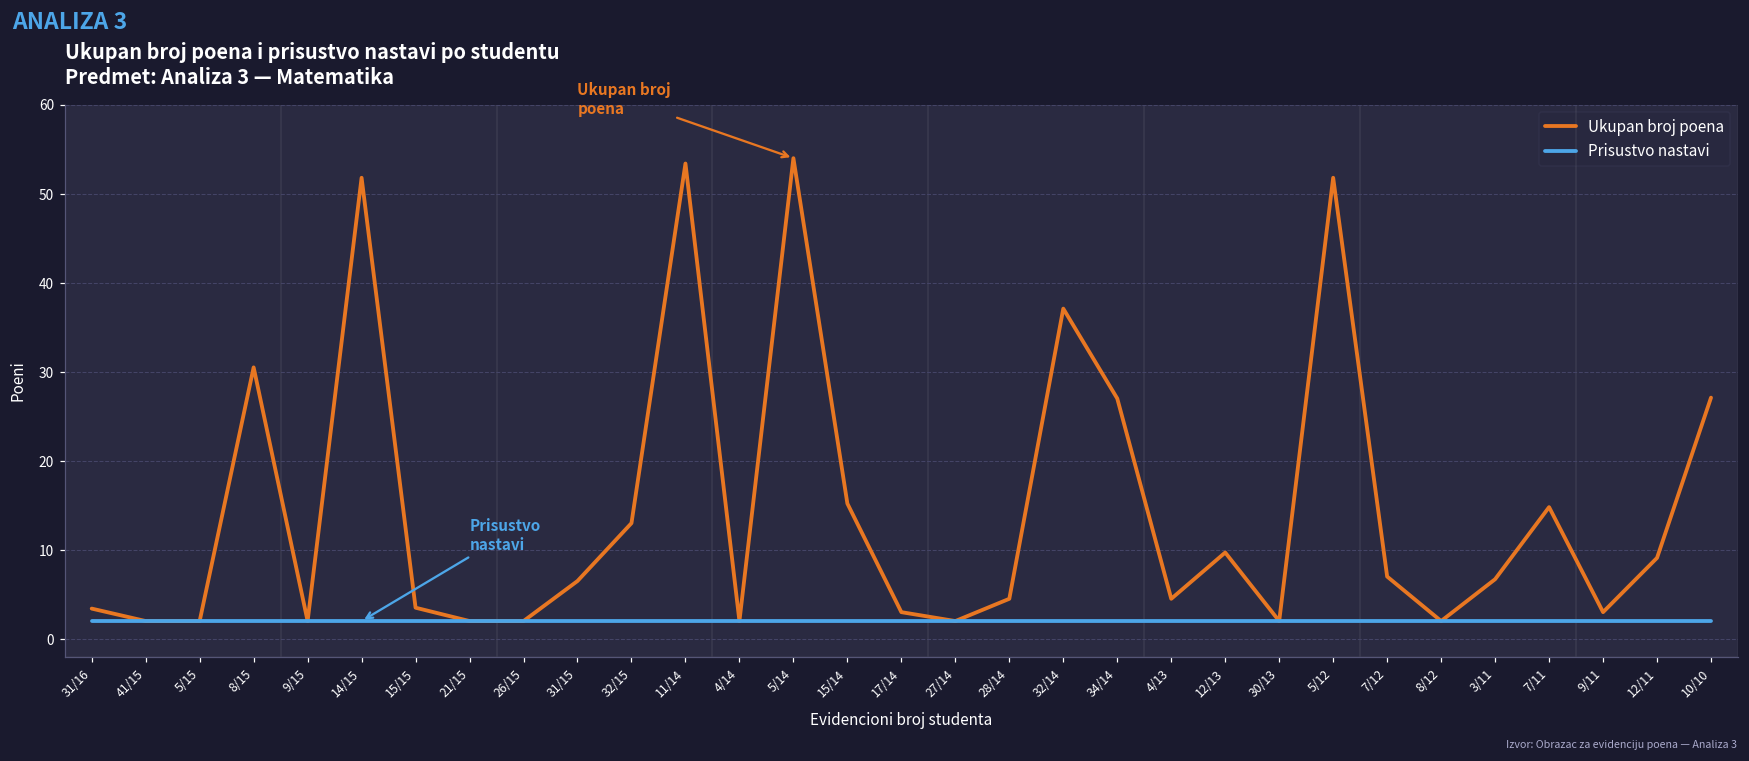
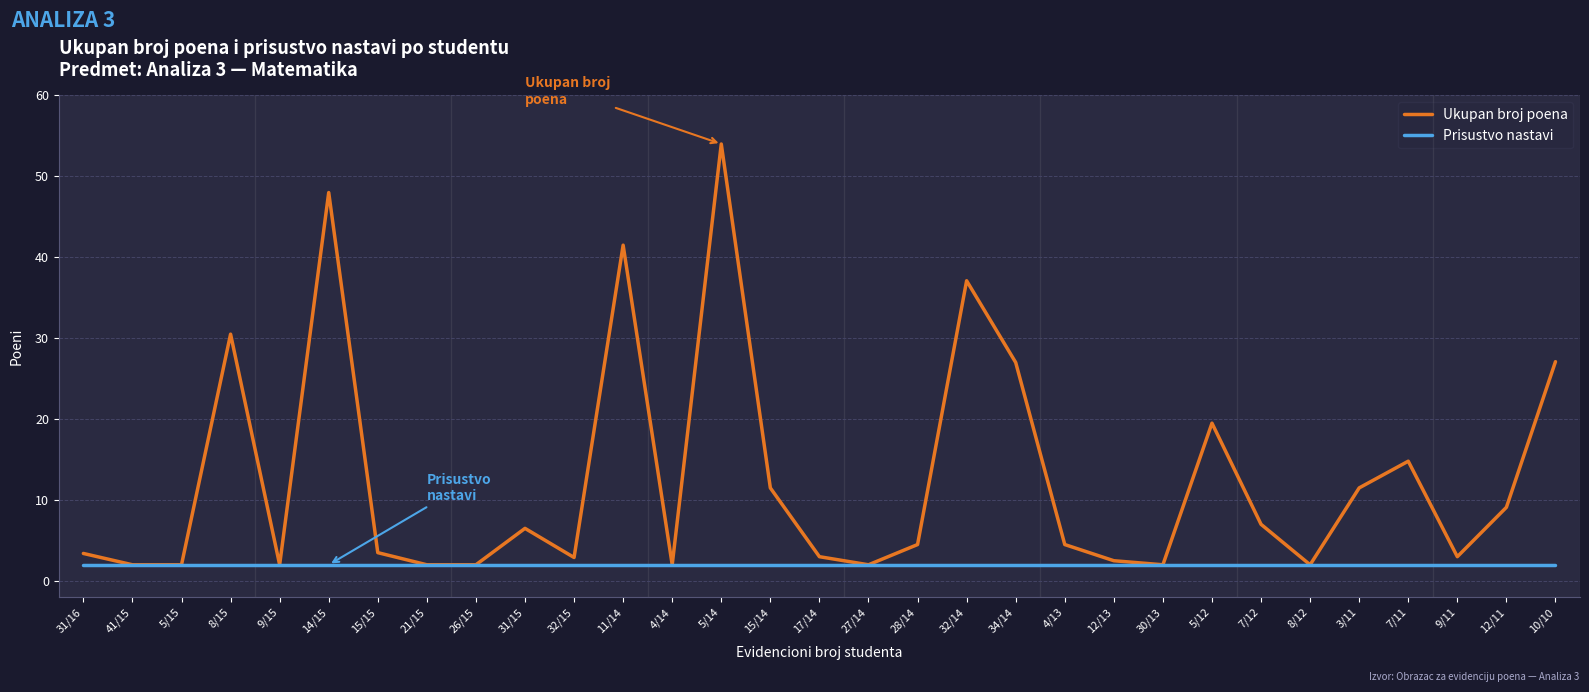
  {
    "Ukupan broj poena": {
      "31/16": 3,
      "8/15": 31,
-     "14/15": 52,
+     "14/15": 48,
      "15/15": 4,
      "31/15": 7,
-     "32/15": 13,
-     "11/14": 53,
+     "32/15": 3,
+     "11/14": 42,
      "5/14": 54,
-     "15/14": 15,
+     "15/14": 12,
      "17/14": 3,
      "28/14": 5,
      "32/14": 37,
      "34/14": 27,
      "4/13": 5,
-     "12/13": 10,
-     "5/12": 52,
+     "12/13": 3,
+     "5/12": 20,
      "7/12": 7,
-     "3/11": 7,
+     "3/11": 12,
      "7/11": 15,
      "9/11": 3,
      "12/11": 9,
      "10/10": 27
    },
    "Prisustvo nastavi": {
      "31/16": 2,
      "8/15": 2,
      "14/15": 2,
      "15/15": 2,
      "31/15": 2,
      "32/15": 2,
      "11/14": 2,
      "5/14": 2,
      "15/14": 2,
      "17/14": 2,
      "28/14": 2,
      "32/14": 2,
      "34/14": 2,
      "4/13": 2,
      "12/13": 2,
      "5/12": 2,
      "7/12": 2,
      "3/11": 2,
      "7/11": 2,
      "9/11": 2,
      "12/11": 2,
      "10/10": 2
    }
  }
